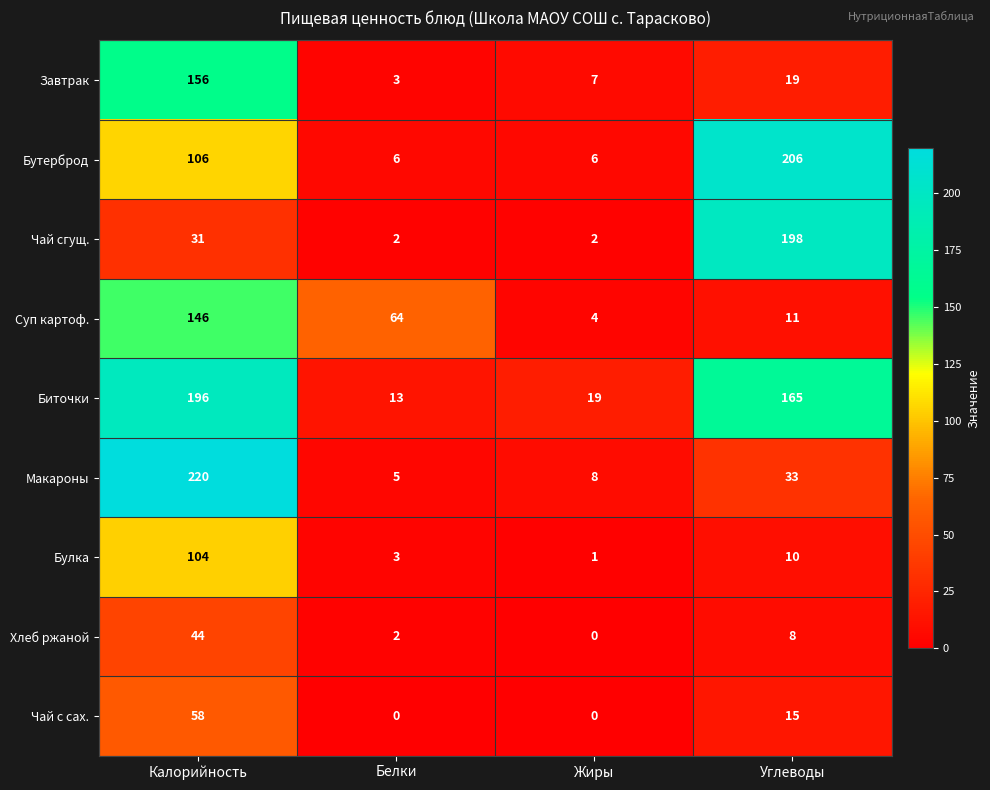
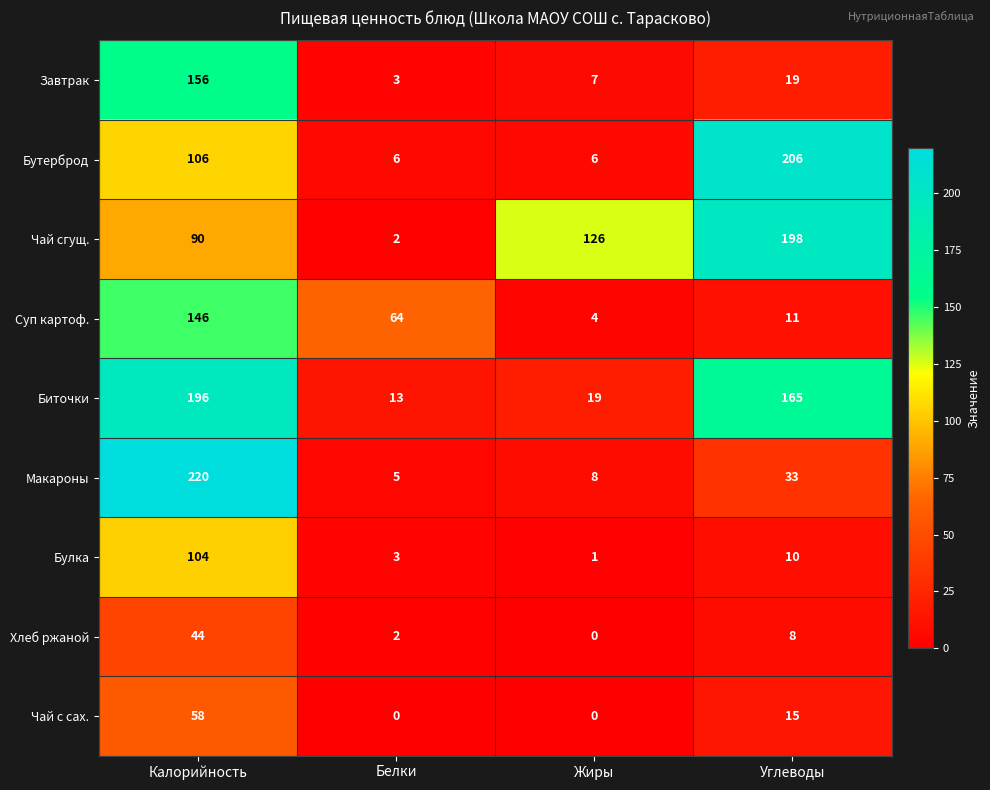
  {
    "Завтрак": {
      "Калорийность": 156,
      "Белки": 3,
      "Жиры": 7,
      "Углеводы": 19
    },
    "Бутерброд": {
      "Калорийность": 106,
      "Белки": 6,
      "Жиры": 6,
      "Углеводы": 206
    },
    "Чай сгущ.": {
-     "Калорийность": 31,
+     "Калорийность": 90,
      "Белки": 2,
-     "Жиры": 2,
+     "Жиры": 126,
      "Углеводы": 198
    },
    "Суп картоф.": {
      "Калорийность": 146,
      "Белки": 64,
      "Жиры": 4,
      "Углеводы": 11
    },
    "Биточки": {
      "Калорийность": 196,
      "Белки": 13,
      "Жиры": 19,
      "Углеводы": 165
    },
    "Макароны": {
      "Калорийность": 220,
      "Белки": 5,
      "Жиры": 8,
      "Углеводы": 33
    },
    "Булка": {
      "Калорийность": 104,
      "Белки": 3,
      "Жиры": 1,
      "Углеводы": 10
    },
    "Хлеб ржаной": {
      "Калорийность": 44,
      "Белки": 2,
      "Жиры": 0,
      "Углеводы": 8
    },
    "Чай с сах.": {
      "Калорийность": 58,
      "Белки": 0,
      "Жиры": 0,
      "Углеводы": 15
    }
  }
